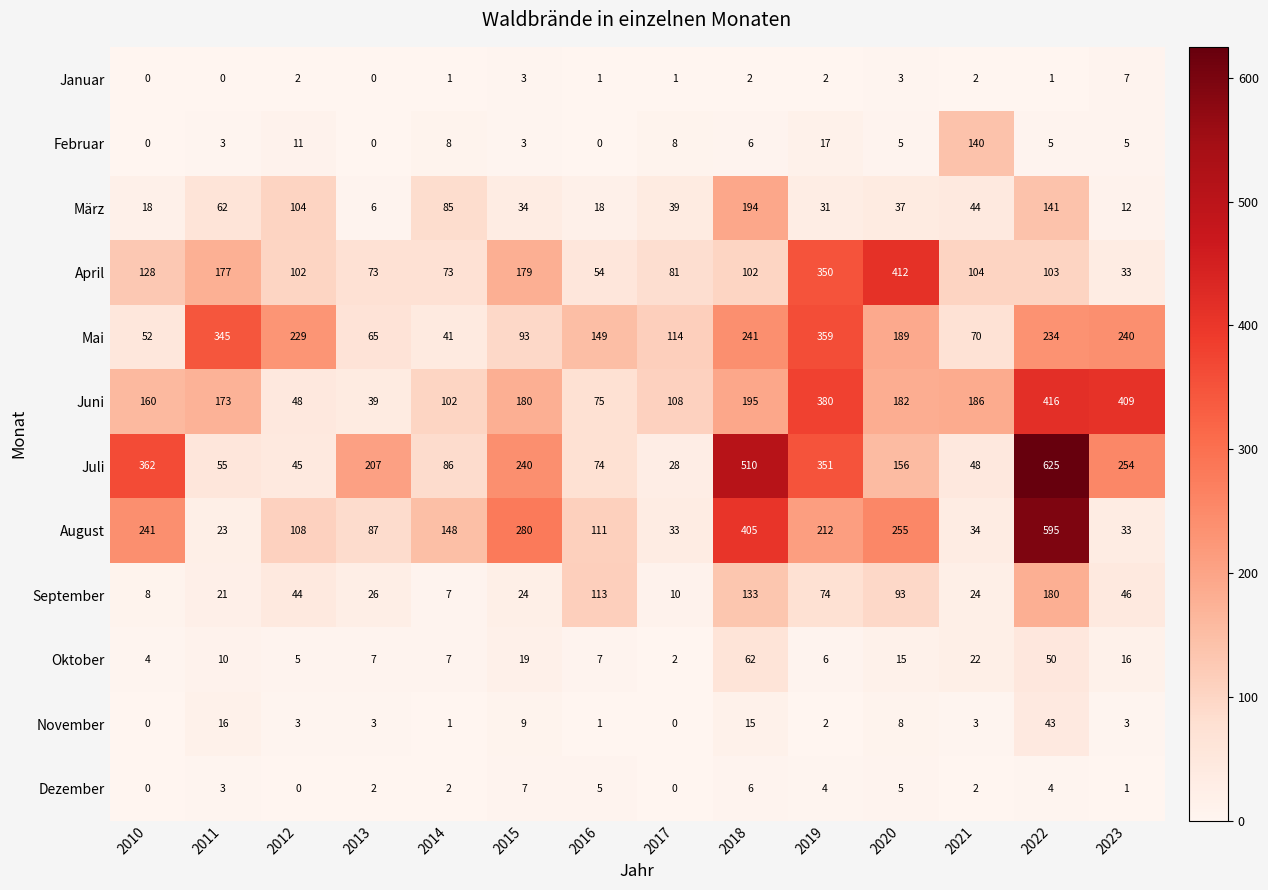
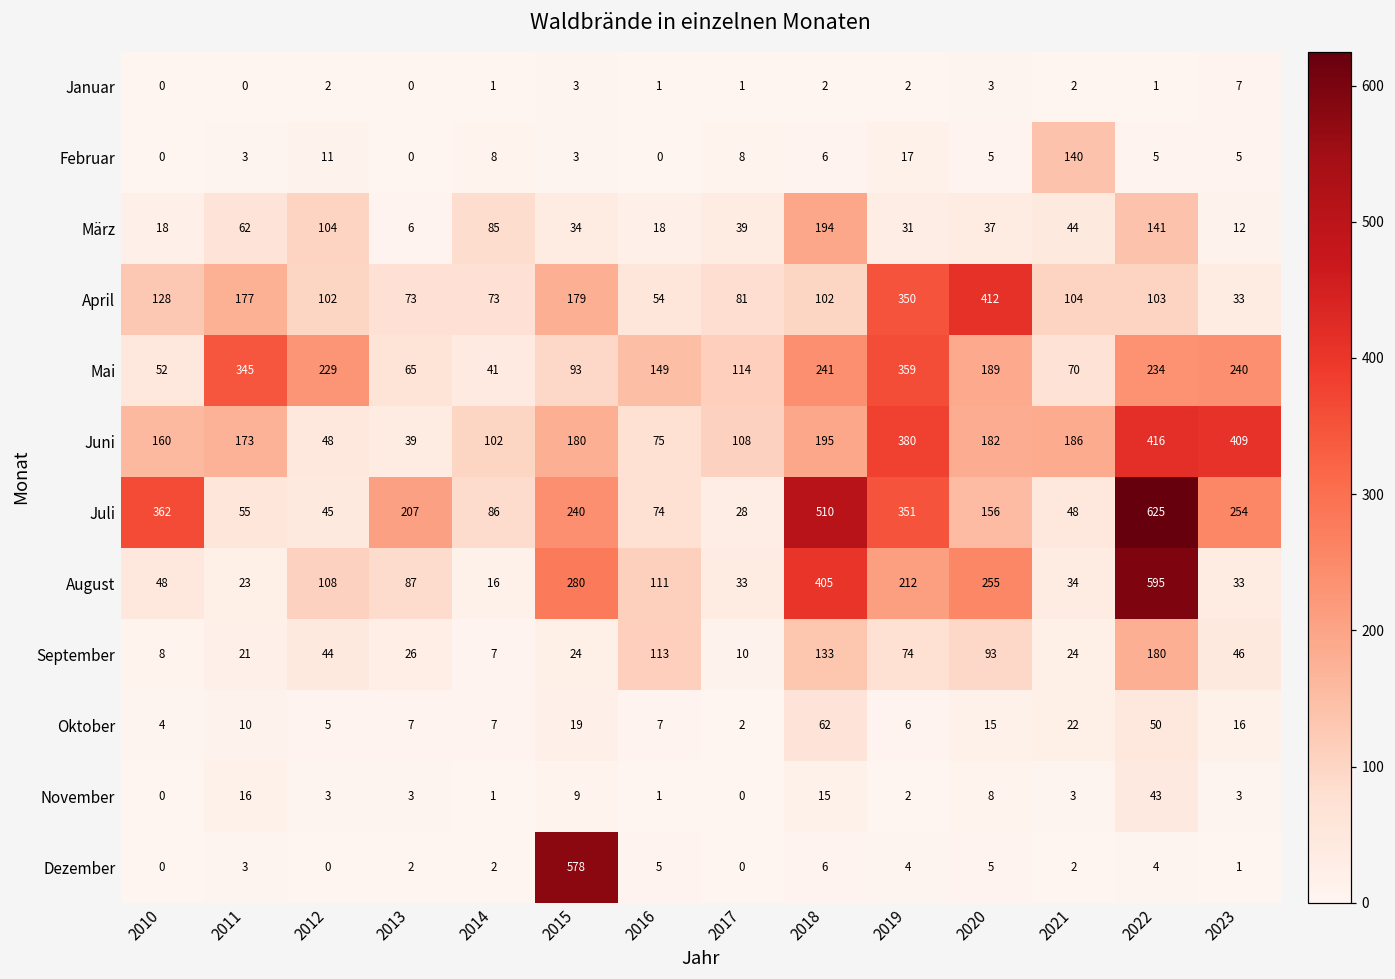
  {
    "Januar": {
      "2010": 0,
      "2011": 0,
      "2012": 2,
      "2013": 0,
      "2014": 1,
      "2015": 3,
      "2016": 1,
      "2017": 1,
      "2018": 2,
      "2019": 2,
      "2020": 3,
      "2021": 2,
      "2022": 1,
      "2023": 7
    },
    "Februar": {
      "2010": 0,
      "2011": 3,
      "2012": 11,
      "2013": 0,
      "2014": 8,
      "2015": 3,
      "2016": 0,
      "2017": 8,
      "2018": 6,
      "2019": 17,
      "2020": 5,
      "2021": 140,
      "2022": 5,
      "2023": 5
    },
    "März": {
      "2010": 18,
      "2011": 62,
      "2012": 104,
      "2013": 6,
      "2014": 85,
      "2015": 34,
      "2016": 18,
      "2017": 39,
      "2018": 194,
      "2019": 31,
      "2020": 37,
      "2021": 44,
      "2022": 141,
      "2023": 12
    },
    "April": {
      "2010": 128,
      "2011": 177,
      "2012": 102,
      "2013": 73,
      "2014": 73,
      "2015": 179,
      "2016": 54,
      "2017": 81,
      "2018": 102,
      "2019": 350,
      "2020": 412,
      "2021": 104,
      "2022": 103,
      "2023": 33
    },
    "Mai": {
      "2010": 52,
      "2011": 345,
      "2012": 229,
      "2013": 65,
      "2014": 41,
      "2015": 93,
      "2016": 149,
      "2017": 114,
      "2018": 241,
      "2019": 359,
      "2020": 189,
      "2021": 70,
      "2022": 234,
      "2023": 240
    },
    "Juni": {
      "2010": 160,
      "2011": 173,
      "2012": 48,
      "2013": 39,
      "2014": 102,
      "2015": 180,
      "2016": 75,
      "2017": 108,
      "2018": 195,
      "2019": 380,
      "2020": 182,
      "2021": 186,
      "2022": 416,
      "2023": 409
    },
    "Juli": {
      "2010": 362,
      "2011": 55,
      "2012": 45,
      "2013": 207,
      "2014": 86,
      "2015": 240,
      "2016": 74,
      "2017": 28,
      "2018": 510,
      "2019": 351,
      "2020": 156,
      "2021": 48,
      "2022": 625,
      "2023": 254
    },
    "August": {
-     "2010": 241,
+     "2010": 48,
      "2011": 23,
      "2012": 108,
      "2013": 87,
-     "2014": 148,
+     "2014": 16,
      "2015": 280,
      "2016": 111,
      "2017": 33,
      "2018": 405,
      "2019": 212,
      "2020": 255,
      "2021": 34,
      "2022": 595,
      "2023": 33
    },
    "September": {
      "2010": 8,
      "2011": 21,
      "2012": 44,
      "2013": 26,
      "2014": 7,
      "2015": 24,
      "2016": 113,
      "2017": 10,
      "2018": 133,
      "2019": 74,
      "2020": 93,
      "2021": 24,
      "2022": 180,
      "2023": 46
    },
    "Oktober": {
      "2010": 4,
      "2011": 10,
      "2012": 5,
      "2013": 7,
      "2014": 7,
      "2015": 19,
      "2016": 7,
      "2017": 2,
      "2018": 62,
      "2019": 6,
      "2020": 15,
      "2021": 22,
      "2022": 50,
      "2023": 16
    },
    "November": {
      "2010": 0,
      "2011": 16,
      "2012": 3,
      "2013": 3,
      "2014": 1,
      "2015": 9,
      "2016": 1,
      "2017": 0,
      "2018": 15,
      "2019": 2,
      "2020": 8,
      "2021": 3,
      "2022": 43,
      "2023": 3
    },
    "Dezember": {
      "2010": 0,
      "2011": 3,
      "2012": 0,
      "2013": 2,
      "2014": 2,
-     "2015": 7,
+     "2015": 578,
      "2016": 5,
      "2017": 0,
      "2018": 6,
      "2019": 4,
      "2020": 5,
      "2021": 2,
      "2022": 4,
      "2023": 1
    }
  }
